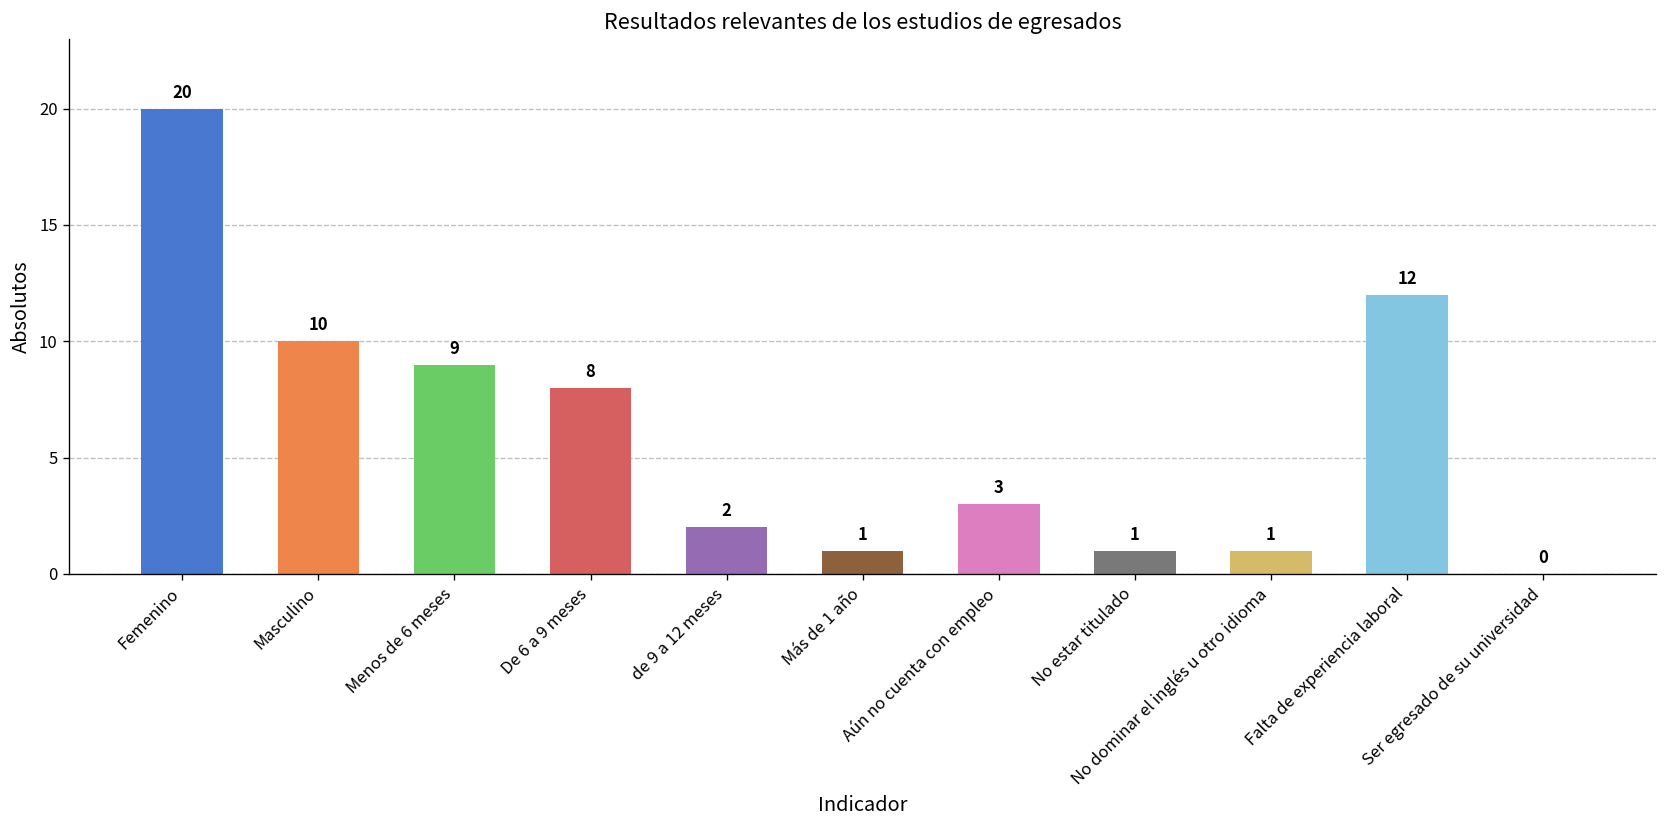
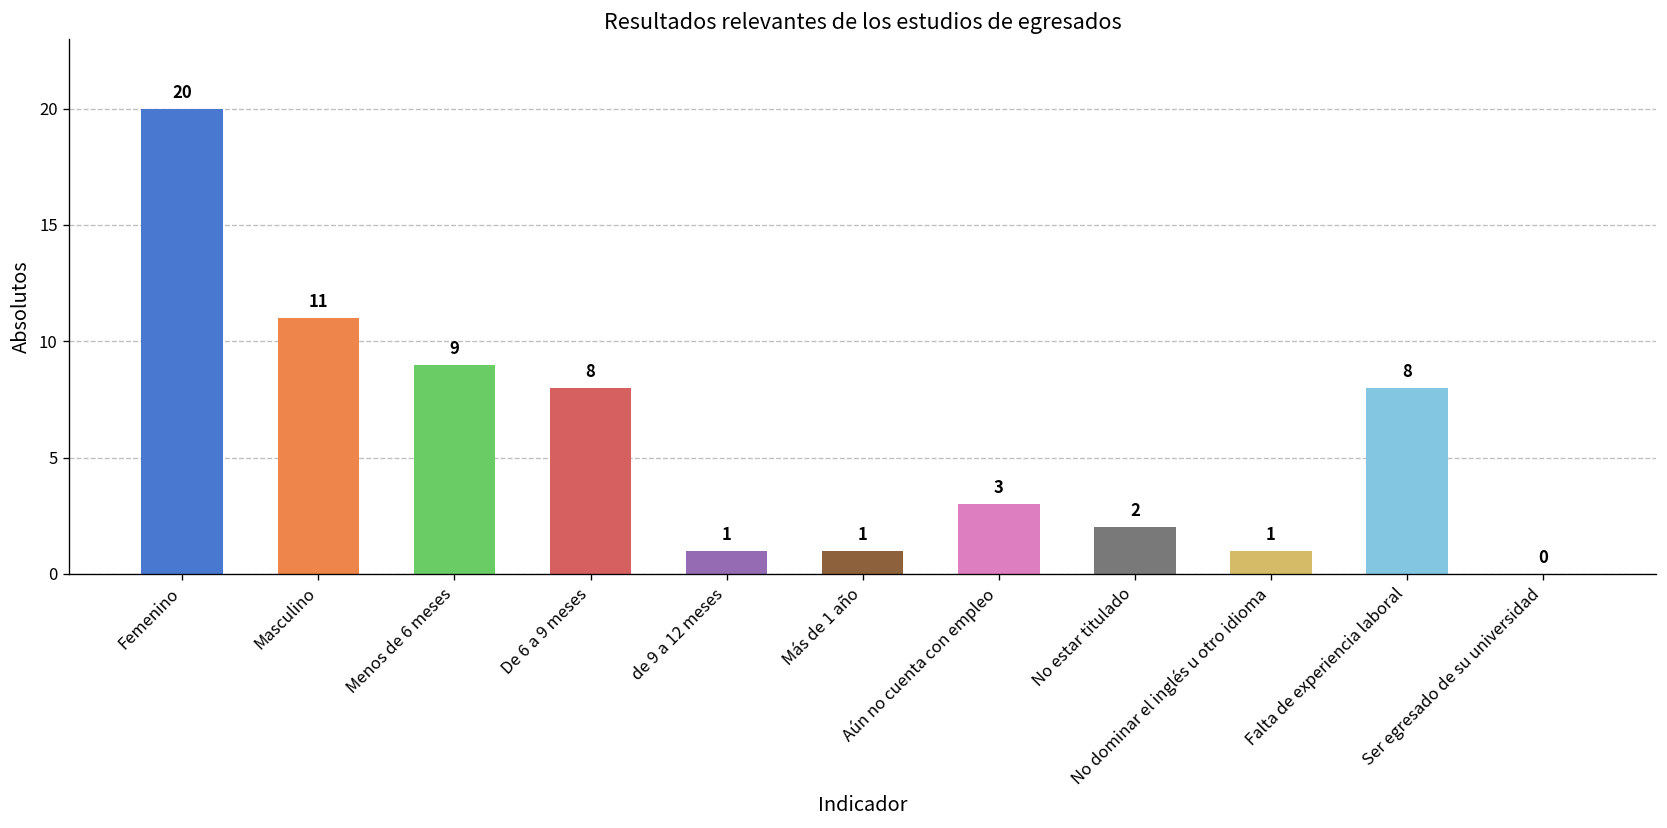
  {
    "Femenino": 20,
-   "Masculino": 10,
+   "Masculino": 11,
    "Menos de 6 meses": 9,
    "De 6 a 9 meses": 8,
-   "de 9 a 12 meses": 2,
+   "de 9 a 12 meses": 1,
    "Más de 1 año": 1,
    "Aún no cuenta con empleo": 3,
-   "No estar titulado": 1,
+   "No estar titulado": 2,
    "No dominar el inglés u otro idioma": 1,
-   "Falta de experiencia laboral": 12,
+   "Falta de experiencia laboral": 8,
    "Ser egresado de su universidad": 0
  }
